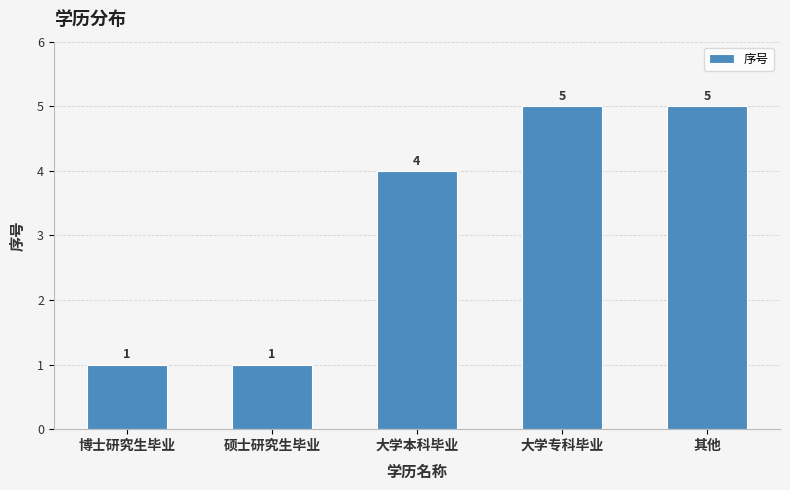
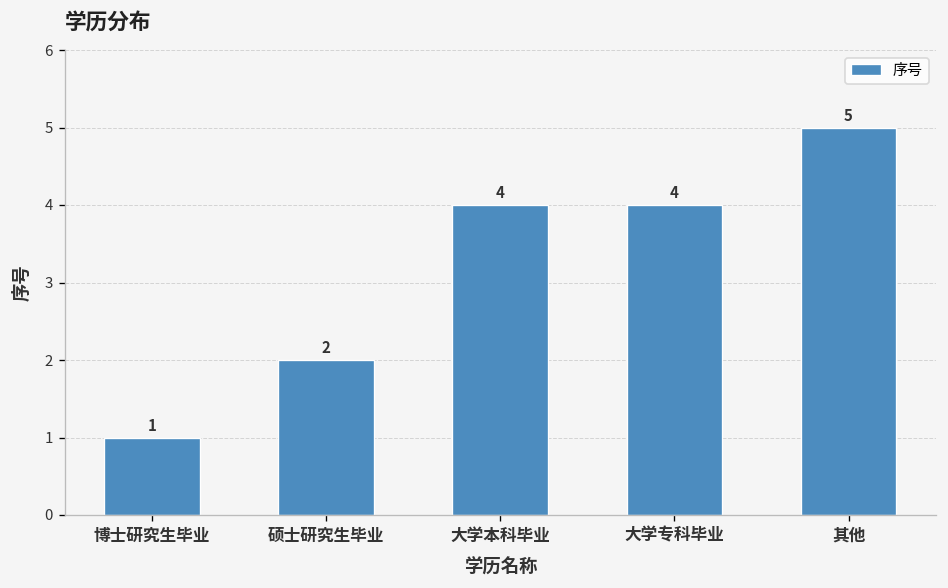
  {
    "博士研究生毕业": 1,
-   "硕士研究生毕业": 1,
+   "硕士研究生毕业": 2,
    "大学本科毕业": 4,
-   "大学专科毕业": 5,
+   "大学专科毕业": 4,
    "其他": 5
  }
